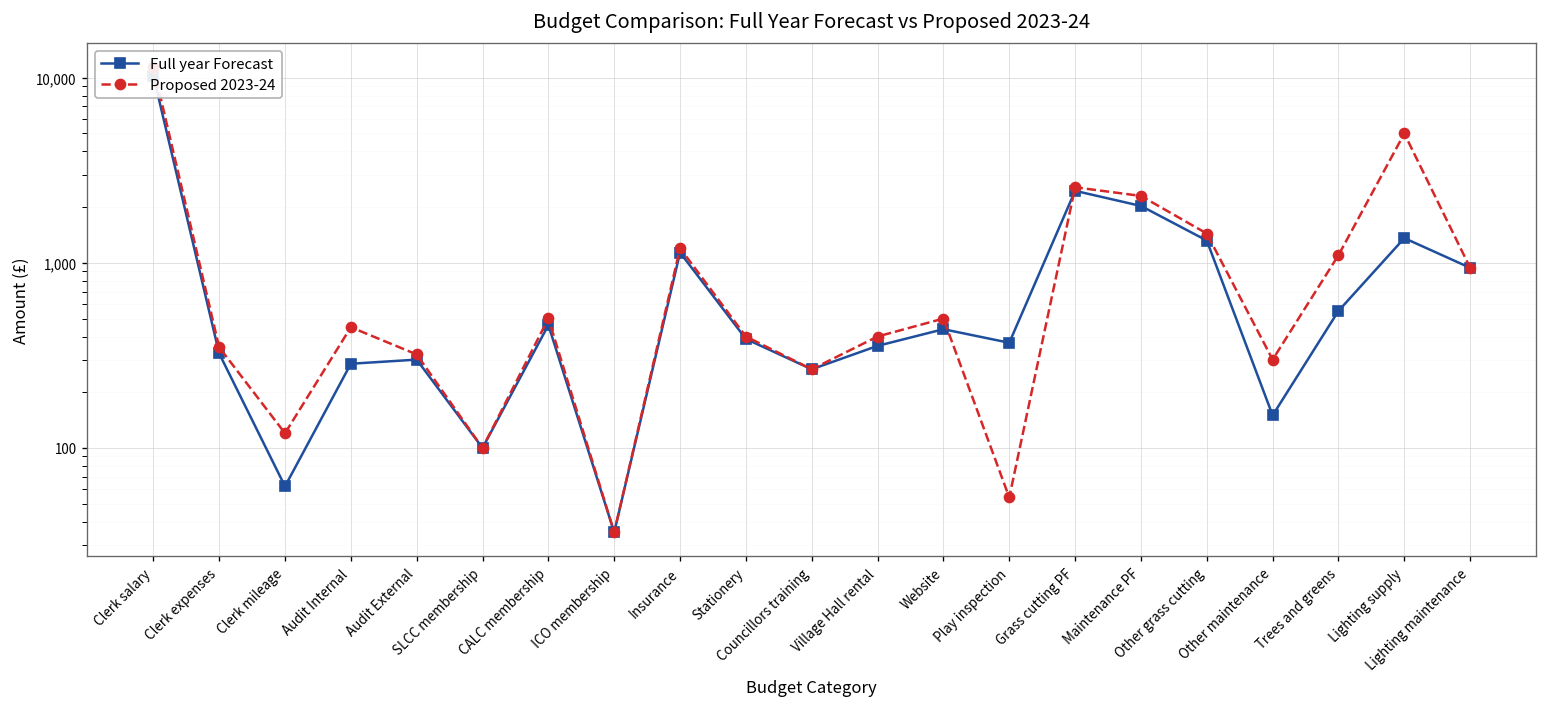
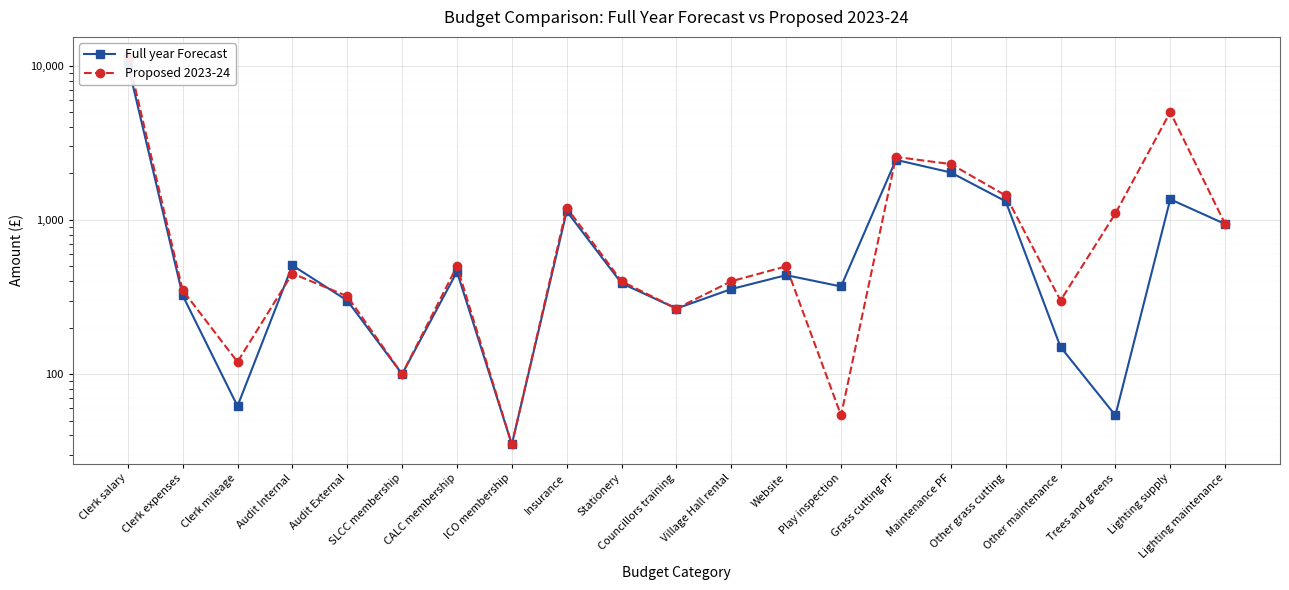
  {
    "Full year Forecast": {
      "Clerk expenses": "320",
      "Clerk mileage": "62",
-     "Audit Internal": "290",
+     "Audit Internal": "510",
      "Audit External": "300",
      "CALC membership": "460",
      "Insurance": "1,100",
      "Village Hall rental": "360",
      "Website": "440",
      "Play inspection": "370",
      "Grass cutting PF": "2,500",
      "Maintenance PF": "2,000",
      "Other grass cutting": "1,300",
      "Other maintenance": "150",
-     "Trees and greens": "550",
+     "Trees and greens": "54",
      "Lighting supply": "1,400"
    },
    "Proposed 2023-24": {
      "Clerk expenses": "350",
      "Clerk mileage": "120",
      "Audit Internal": "450",
      "Audit External": "320",
      "CALC membership": "500",
      "Insurance": "1,200",
      "Village Hall rental": "400",
      "Website": "500",
      "Play inspection": "54",
      "Grass cutting PF": "2,600",
      "Maintenance PF": "2,300",
      "Other grass cutting": "1,400",
      "Other maintenance": "300",
      "Trees and greens": "1,100",
      "Lighting supply": "5,000"
    }
  }
